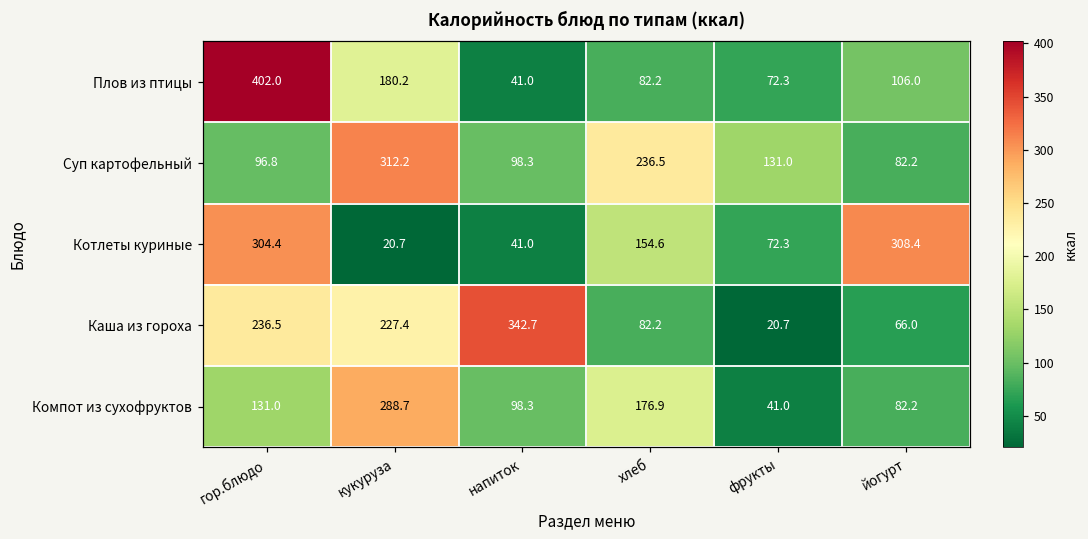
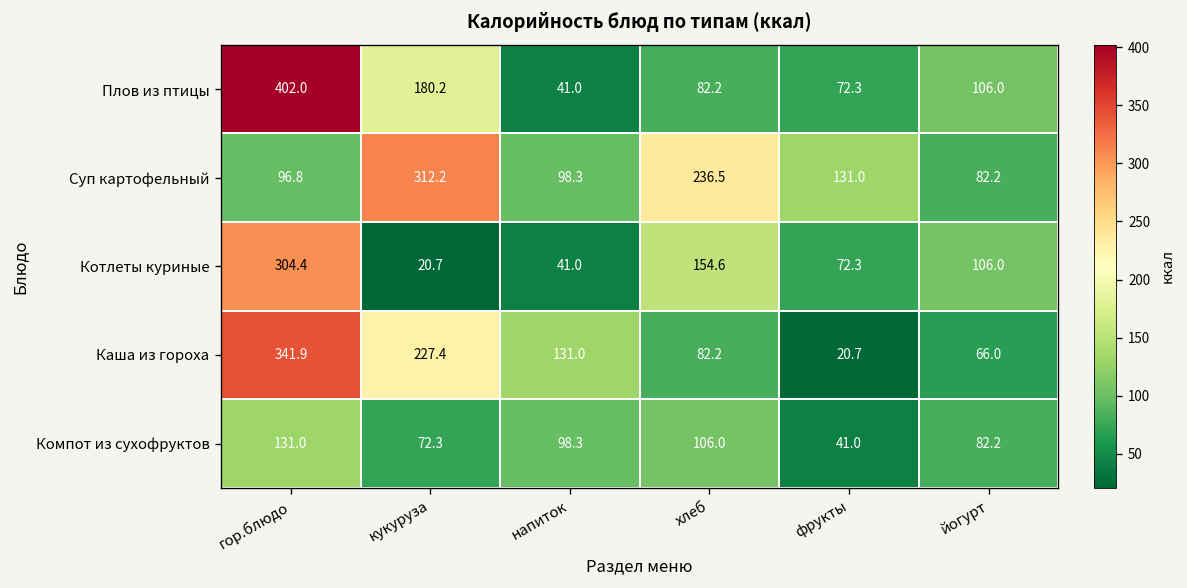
  {
    "Плов из птицы": {
      "гор.блюдо": 402.0,
      "кукуруза": 180.2,
      "напиток": 41.0,
      "хлеб": 82.2,
      "фрукты": 72.3,
      "йогурт": 106.0
    },
    "Суп картофельный": {
      "гор.блюдо": 96.8,
      "кукуруза": 312.2,
      "напиток": 98.3,
      "хлеб": 236.5,
      "фрукты": 131.0,
      "йогурт": 82.2
    },
    "Котлеты куриные": {
      "гор.блюдо": 304.4,
      "кукуруза": 20.7,
      "напиток": 41.0,
      "хлеб": 154.6,
      "фрукты": 72.3,
-     "йогурт": 308.4
+     "йогурт": 106.0
    },
    "Каша из гороха": {
-     "гор.блюдо": 236.5,
+     "гор.блюдо": 341.9,
      "кукуруза": 227.4,
-     "напиток": 342.7,
+     "напиток": 131.0,
      "хлеб": 82.2,
      "фрукты": 20.7,
      "йогурт": 66.0
    },
    "Компот из сухофруктов": {
      "гор.блюдо": 131.0,
-     "кукуруза": 288.7,
+     "кукуруза": 72.3,
      "напиток": 98.3,
-     "хлеб": 176.9,
+     "хлеб": 106.0,
      "фрукты": 41.0,
      "йогурт": 82.2
    }
  }
